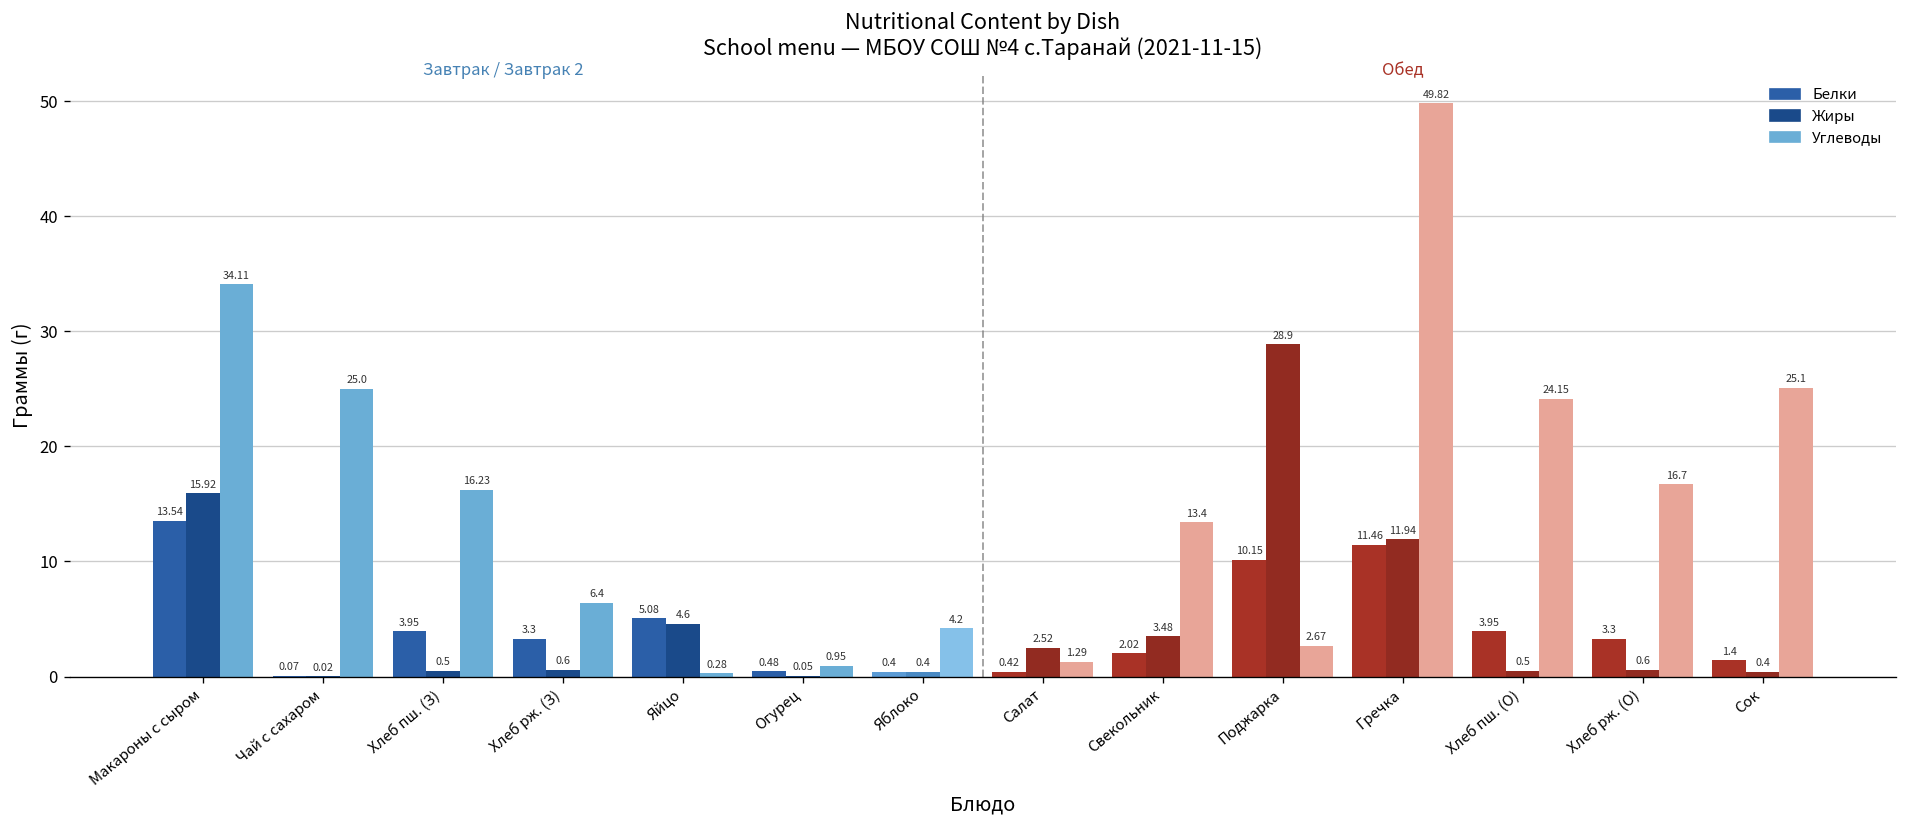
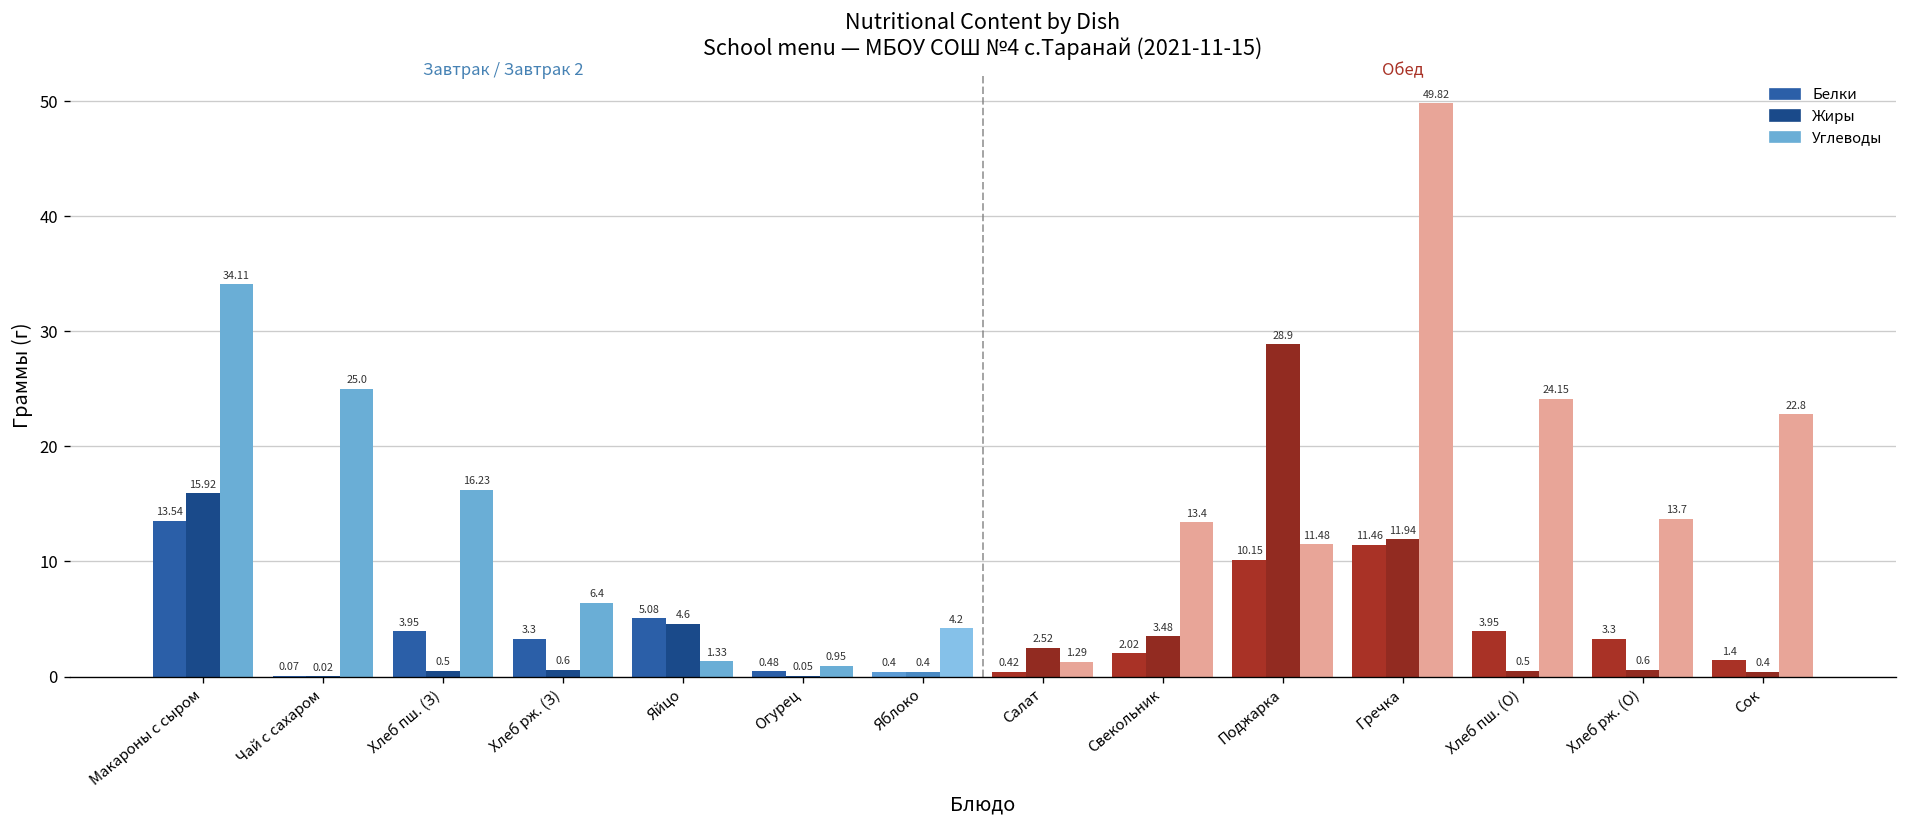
  {
    "Углеводы": {
      "Макароны с сыром": 34.11,
      "Чай с сахаром": 25.0,
      "Хлеб пш. (З)": 16.23,
      "Хлеб рж. (З)": 6.4,
-     "Яйцо": 0.28,
+     "Яйцо": 1.33,
      "Огурец": 0.95,
      "Яблоко": 4.2,
      "Салат": 1.29,
      "Свекольник": 13.4,
-     "Поджарка": 2.67,
+     "Поджарка": 11.48,
      "Гречка": 49.82,
      "Хлеб пш. (О)": 24.15,
-     "Хлеб рж. (О)": 16.7,
-     "Сок": 25.1
+     "Хлеб рж. (О)": 13.7,
+     "Сок": 22.8
    }
  }
